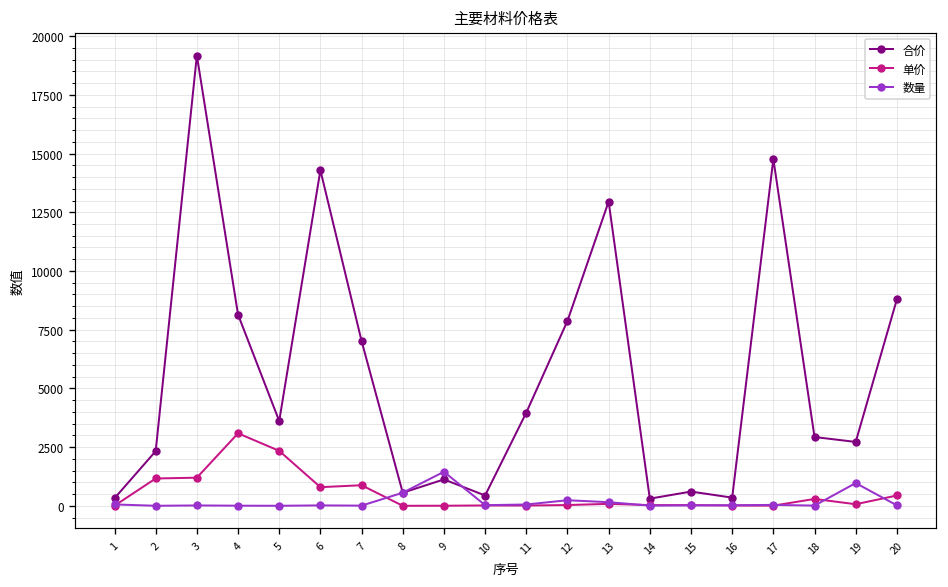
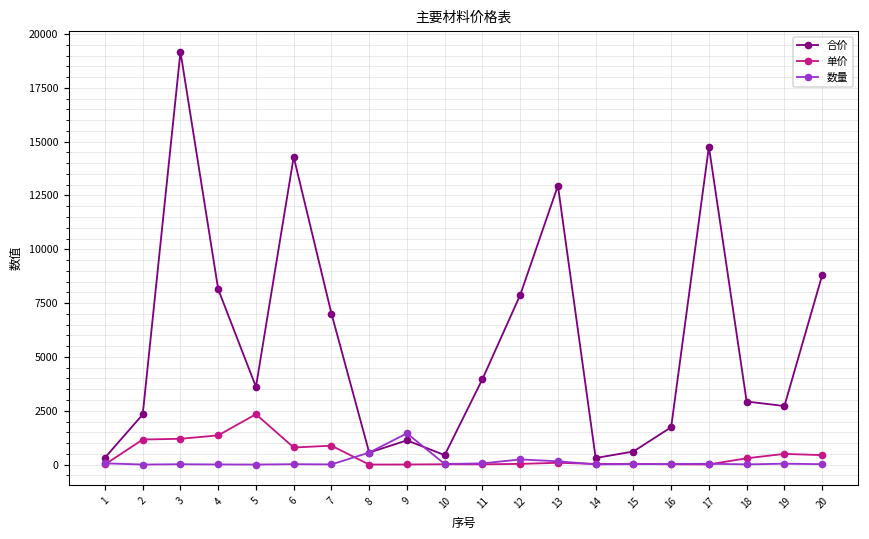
  {
    "合价": {
      "1": 300,
      "2": 2300,
      "3": 19200,
      "4": 8100,
      "5": 3600,
      "6": 14300,
      "7": 7000,
      "9": 1100,
      "10": 400,
      "11": 4000,
      "12": 7900,
      "13": 13000,
      "14": 300,
      "15": 600,
-     "16": 300,
+     "16": 1700,
      "17": 14800,
      "18": 2900,
      "19": 2700,
      "20": 8800
    },
    "单价": {
      "2": 1200,
      "3": 1200,
-     "4": 3100,
+     "4": 1400,
      "5": 2300,
      "6": 800,
      "7": 900,
      "8": 0,
      "9": 0,
      "12": 0,
      "18": 300,
-     "19": 100,
+     "19": 500,
      "20": 400
    },
    "数量": {
      "2": 0,
      "3": 0,
      "4": 0,
      "5": 0,
      "6": 0,
      "7": 0,
      "9": 1500,
      "12": 200,
      "18": 0,
-     "19": 1000,
+     "19": 0,
      "20": 0
    }
  }
